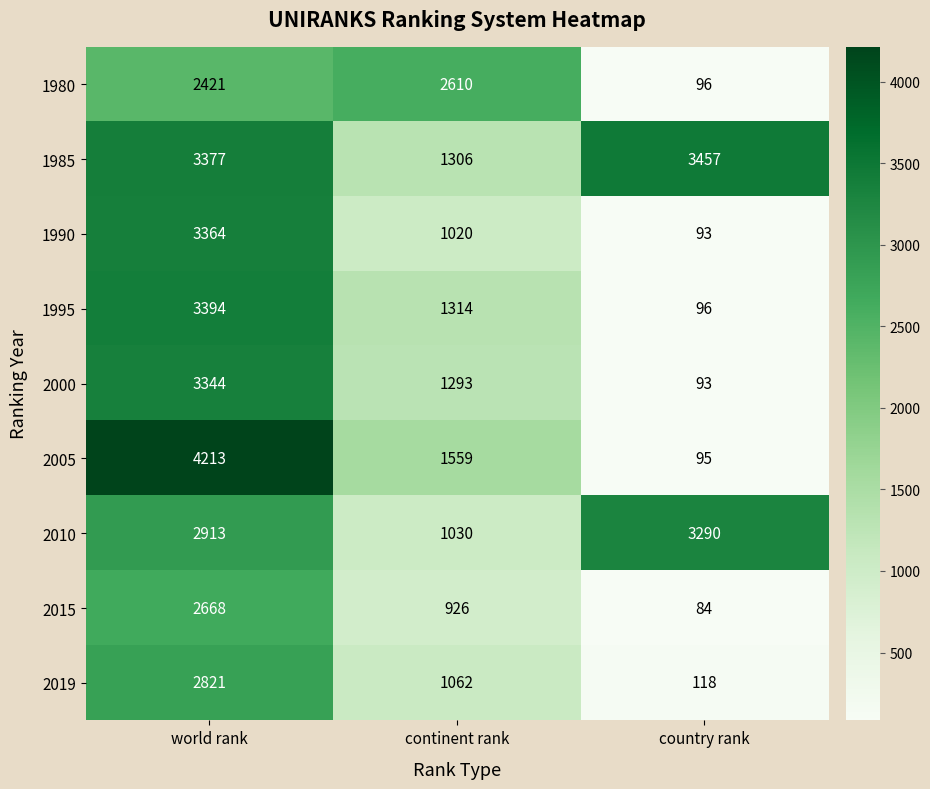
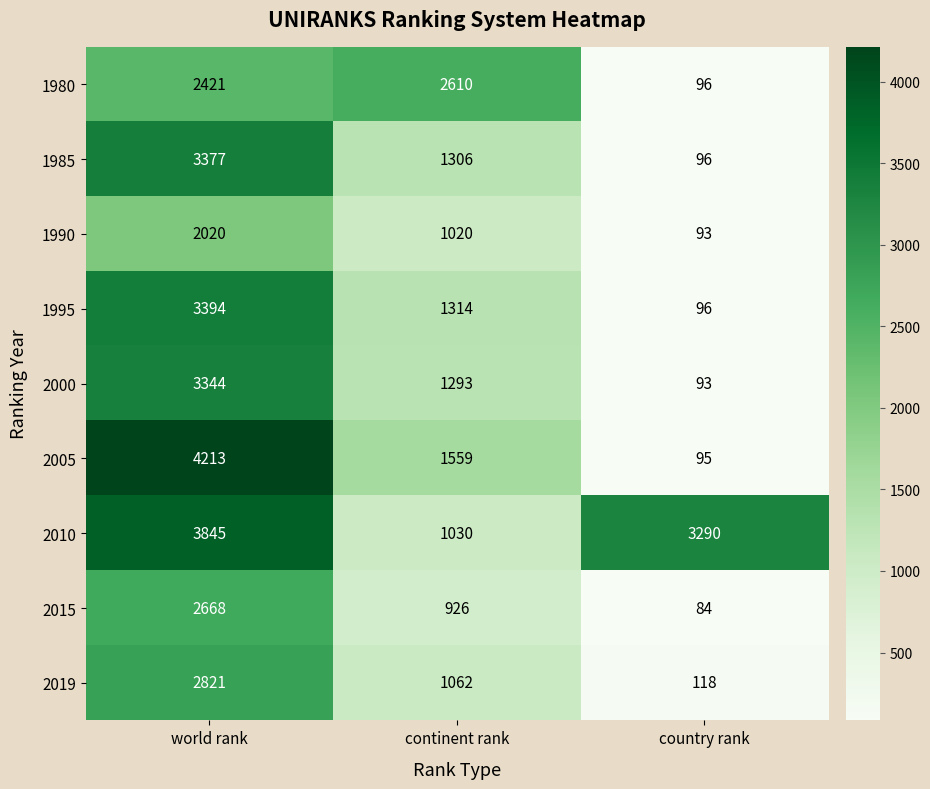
  {
    "1980": {
      "world rank": 2421,
      "continent rank": 2610,
      "country rank": 96
    },
    "1985": {
      "world rank": 3377,
      "continent rank": 1306,
-     "country rank": 3457
+     "country rank": 96
    },
    "1990": {
-     "world rank": 3364,
+     "world rank": 2020,
      "continent rank": 1020,
      "country rank": 93
    },
    "1995": {
      "world rank": 3394,
      "continent rank": 1314,
      "country rank": 96
    },
    "2000": {
      "world rank": 3344,
      "continent rank": 1293,
      "country rank": 93
    },
    "2005": {
      "world rank": 4213,
      "continent rank": 1559,
      "country rank": 95
    },
    "2010": {
-     "world rank": 2913,
+     "world rank": 3845,
      "continent rank": 1030,
      "country rank": 3290
    },
    "2015": {
      "world rank": 2668,
      "continent rank": 926,
      "country rank": 84
    },
    "2019": {
      "world rank": 2821,
      "continent rank": 1062,
      "country rank": 118
    }
  }
